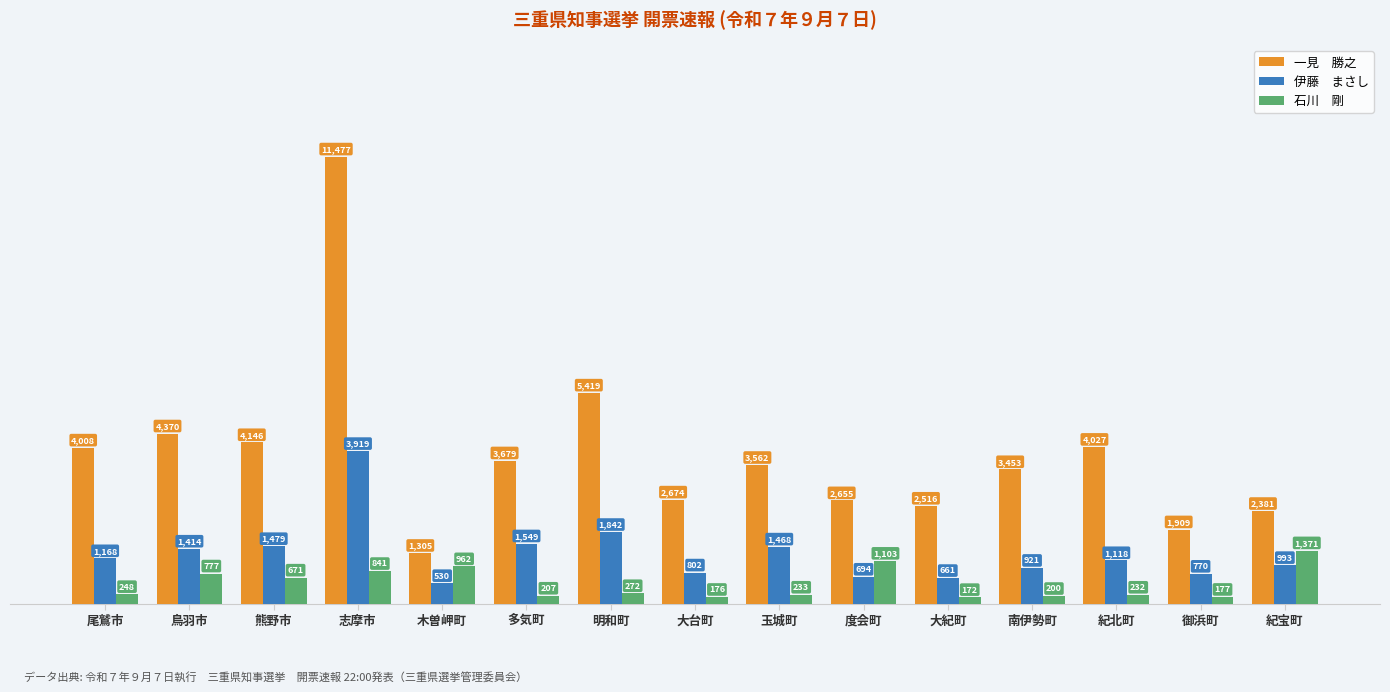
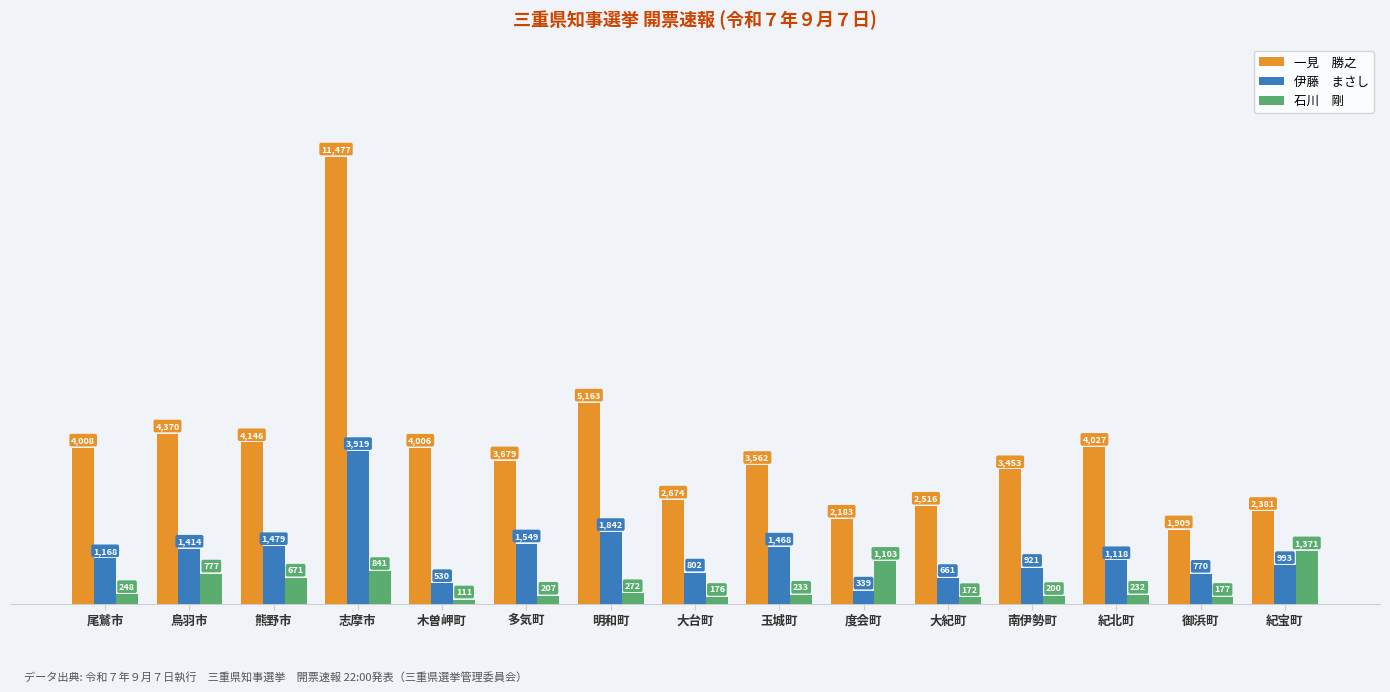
  {
    "一見 勝之": {
-     "木曽岬町": "1,305",
-     "明和町": "5,419",
-     "度会町": "2,655"
+     "木曽岬町": "4,006",
+     "明和町": "5,163",
+     "度会町": "2,183"
    },
    "伊藤 まさし": {
-     "度会町": "694"
+     "度会町": "339"
    },
    "石川 剛": {
-     "木曽岬町": "962"
+     "木曽岬町": "111"
    }
  }
